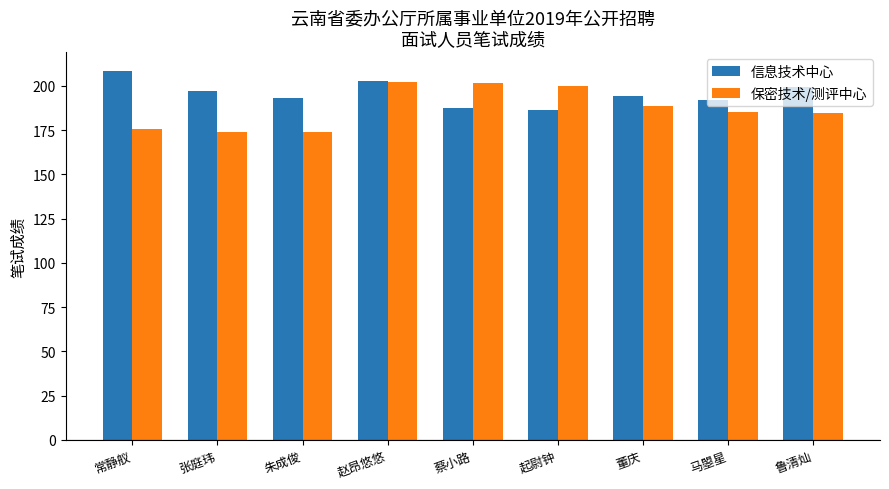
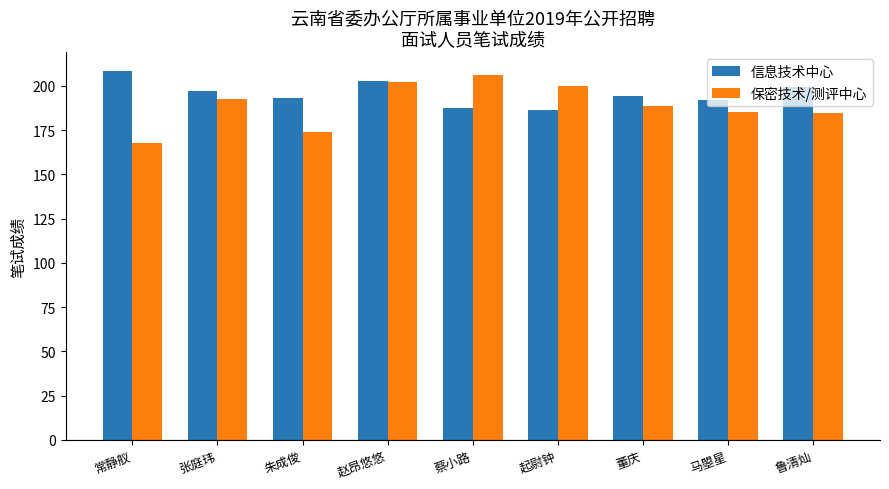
  {
    "信息技术中心": {
      "常静舣": 209,
      "张庭玮": 197,
      "朱成俊": 193,
      "赵昂悠悠": 203,
      "蔡小路": 187,
      "起尉钟": 186,
      "董庆": 194
    },
    "保密技术/测评中心": {
-     "常静舣": 176,
-     "张庭玮": 174,
+     "常静舣": 168,
+     "张庭玮": 193,
      "朱成俊": 174,
      "赵昂悠悠": 202,
-     "蔡小路": 202,
+     "蔡小路": 206,
      "起尉钟": 200,
      "董庆": 189,
      "马曌星": 185,
      "鲁清灿": 185
    }
  }
